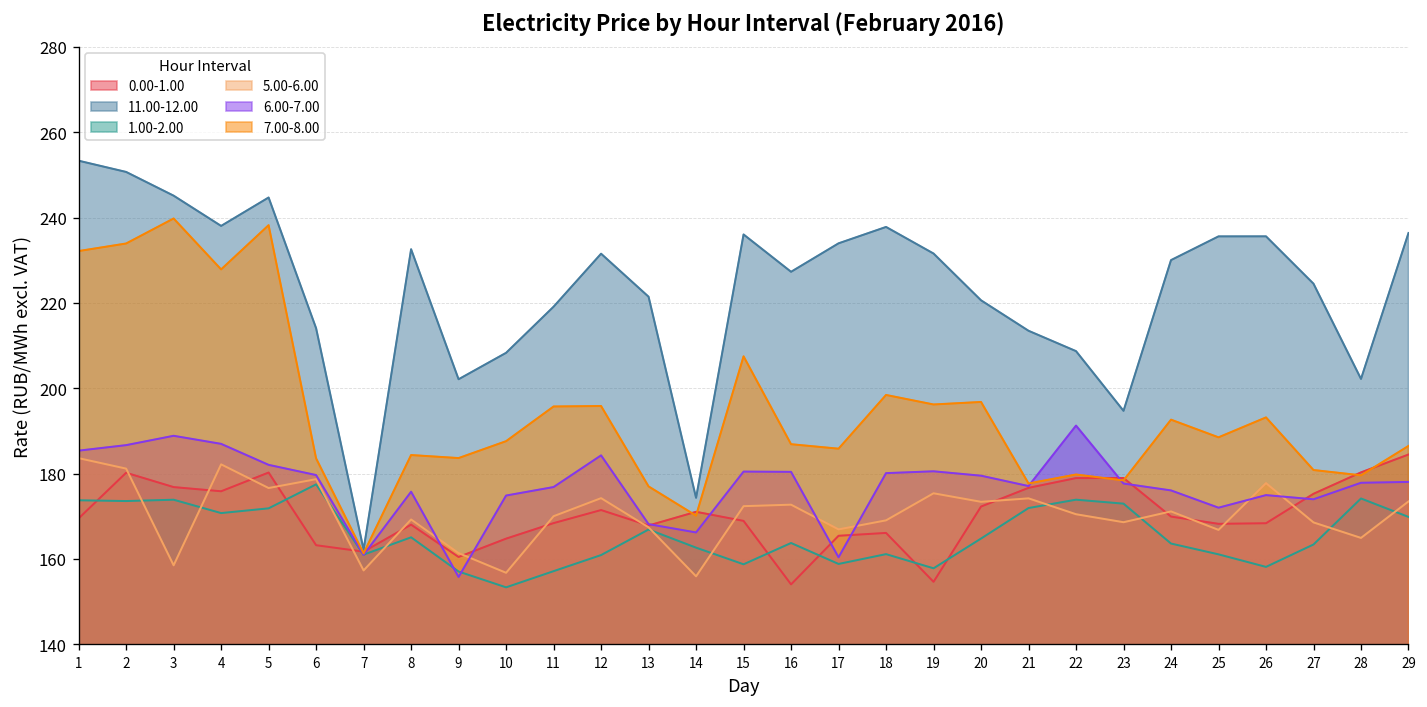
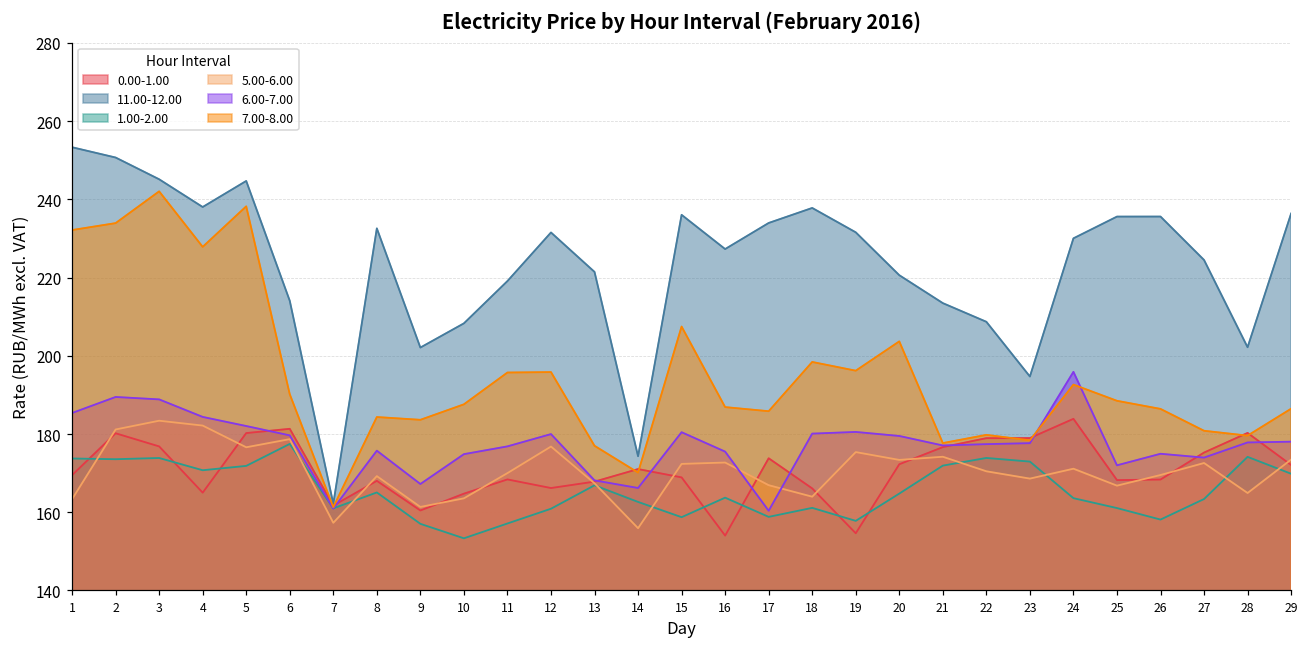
  {
    "0.00-1.00": {
      "1": 169,
      "2": 180,
      "3": 177,
-     "4": 176,
+     "4": 165,
      "5": 180,
-     "6": 163,
+     "6": 181,
      "8": 168,
      "9": 160,
      "10": 165,
      "11": 168,
-     "12": 171,
+     "12": 166,
      "14": 171,
      "15": 169,
      "16": 154,
-     "17": 165,
+     "17": 174,
      "18": 166,
      "19": 155,
      "20": 172,
      "22": 179,
-     "24": 170,
+     "24": 184,
      "25": 168,
      "26": 168,
      "27": 175,
-     "29": 184
+     "29": 172
    },
    "5.00-6.00": {
-     "1": 184,
+     "1": 163,
      "2": 181,
-     "3": 159,
+     "3": 183,
      "4": 182,
      "5": 177,
      "6": 179,
      "7": 157,
      "8": 169,
      "9": 161,
-     "10": 157,
+     "10": 164,
      "11": 170,
-     "12": 174,
+     "12": 177,
      "14": 156,
      "15": 172,
      "16": 173,
      "17": 167,
-     "18": 169,
+     "18": 164,
      "19": 175,
      "20": 173,
      "21": 174,
      "22": 170,
      "23": 169,
      "24": 171,
      "25": 167,
-     "26": 178,
-     "27": 169,
+     "26": 170,
+     "27": 173,
      "28": 165,
      "29": 173
    },
    "6.00-7.00": {
      "1": 185,
-     "2": 187,
+     "2": 189,
      "3": 189,
-     "4": 187,
+     "4": 184,
      "5": 182,
      "6": 180,
      "8": 176,
-     "9": 156,
+     "9": 167,
      "10": 175,
      "11": 177,
-     "12": 184,
+     "12": 180,
      "14": 166,
      "15": 180,
-     "16": 180,
+     "16": 176,
      "17": 160,
      "18": 180,
      "19": 181,
      "20": 180,
-     "22": 191,
+     "22": 177,
      "23": 178,
-     "24": 176,
+     "24": 196,
      "25": 172,
      "26": 175,
      "27": 174,
      "28": 178,
      "29": 178
    },
    "7.00-8.00": {
      "1": 232,
      "2": 234,
-     "3": 240,
+     "3": 242,
      "4": 228,
      "5": 238,
-     "6": 184,
+     "6": 190,
      "8": 184,
      "9": 184,
      "10": 188,
      "11": 196,
      "12": 196,
      "13": 177,
      "14": 170,
      "15": 207,
      "16": 187,
      "17": 186,
      "18": 198,
      "19": 196,
-     "20": 197,
+     "20": 204,
      "22": 180,
      "24": 193,
      "25": 188,
-     "26": 193,
+     "26": 186,
      "27": 181,
      "29": 186
    }
  }
